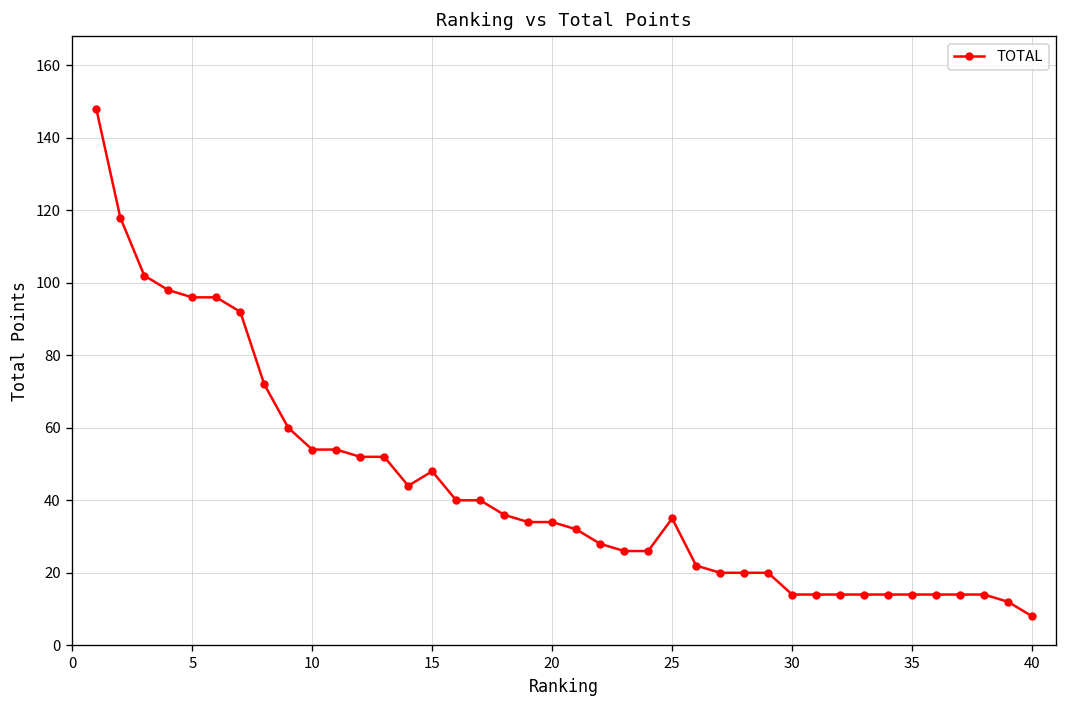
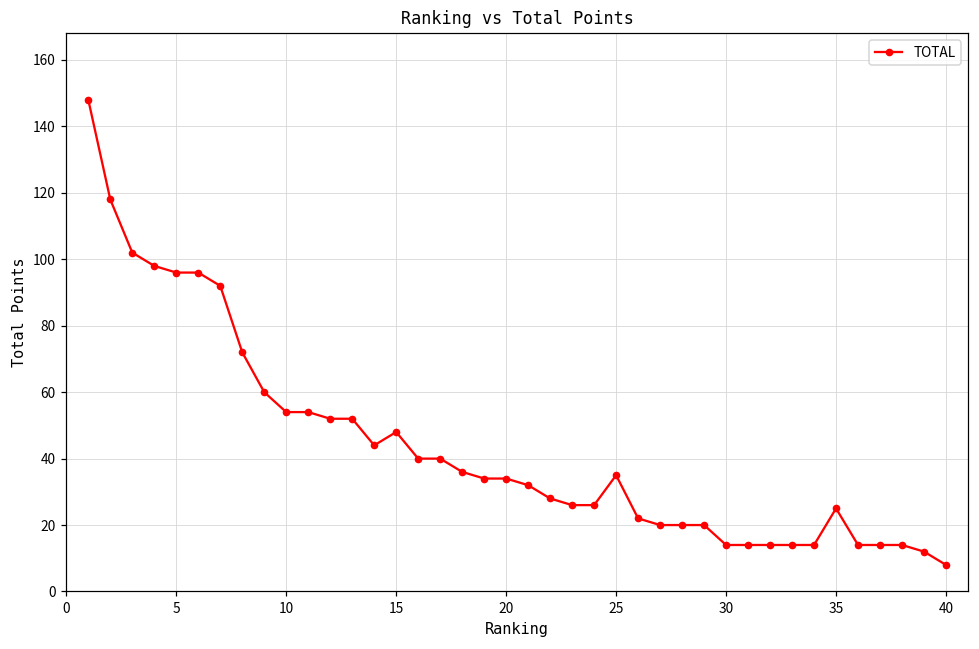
  {
    "5": 96,
    "10": 54,
    "15": 48,
    "20": 34,
    "25": 35,
    "30": 14,
-   "35": 14,
+   "35": 25,
    "40": 8
  }
